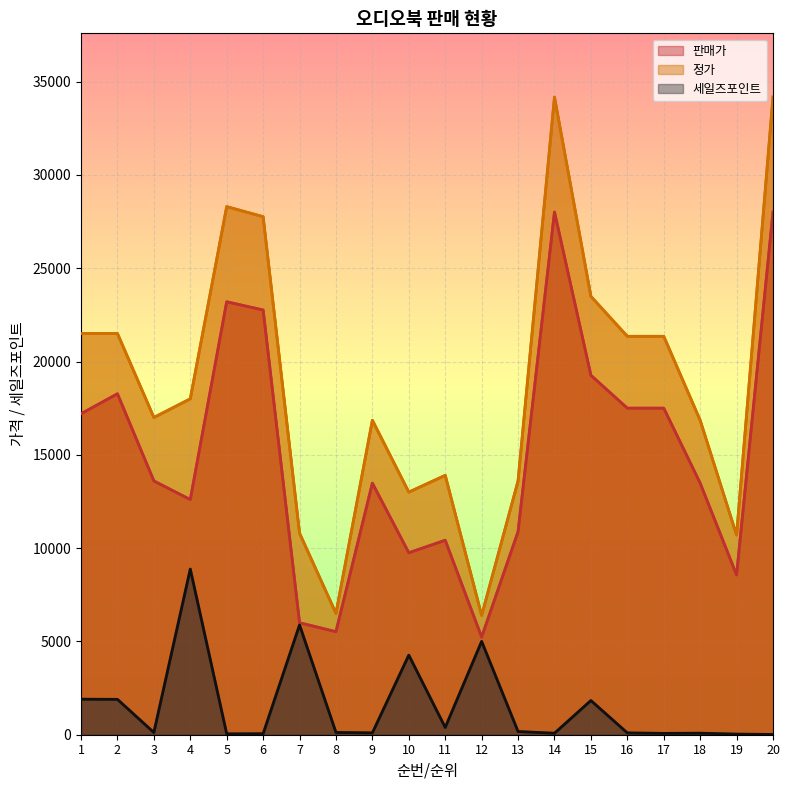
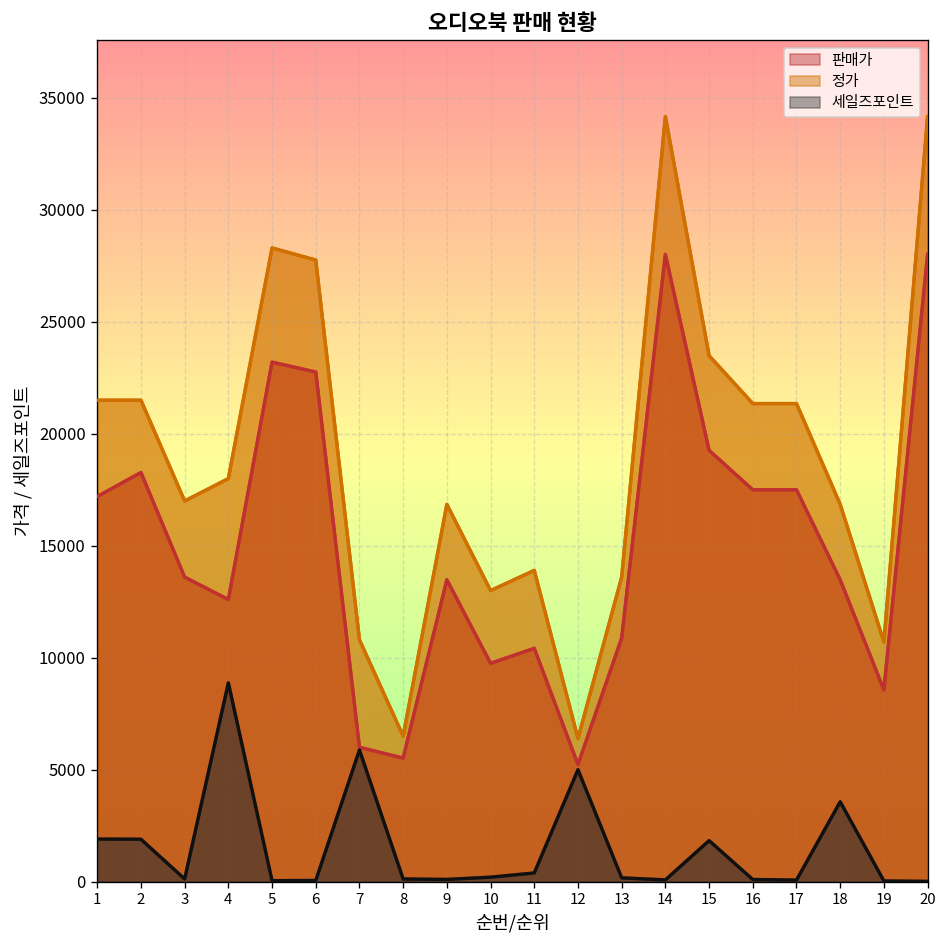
  {
    "세일즈포인트": {
      "1": 1900,
      "2": 1900,
      "3": 100,
      "4": 8900,
      "5": 0,
      "6": 100,
      "8": 100,
      "9": 100,
-     "10": 4300,
+     "10": 200,
      "11": 400,
      "12": 5000,
      "13": 200,
      "14": 100,
      "15": 1800,
      "16": 100,
      "17": 100,
-     "18": 100,
+     "18": 3600,
      "19": 0,
      "20": 0
    }
  }
